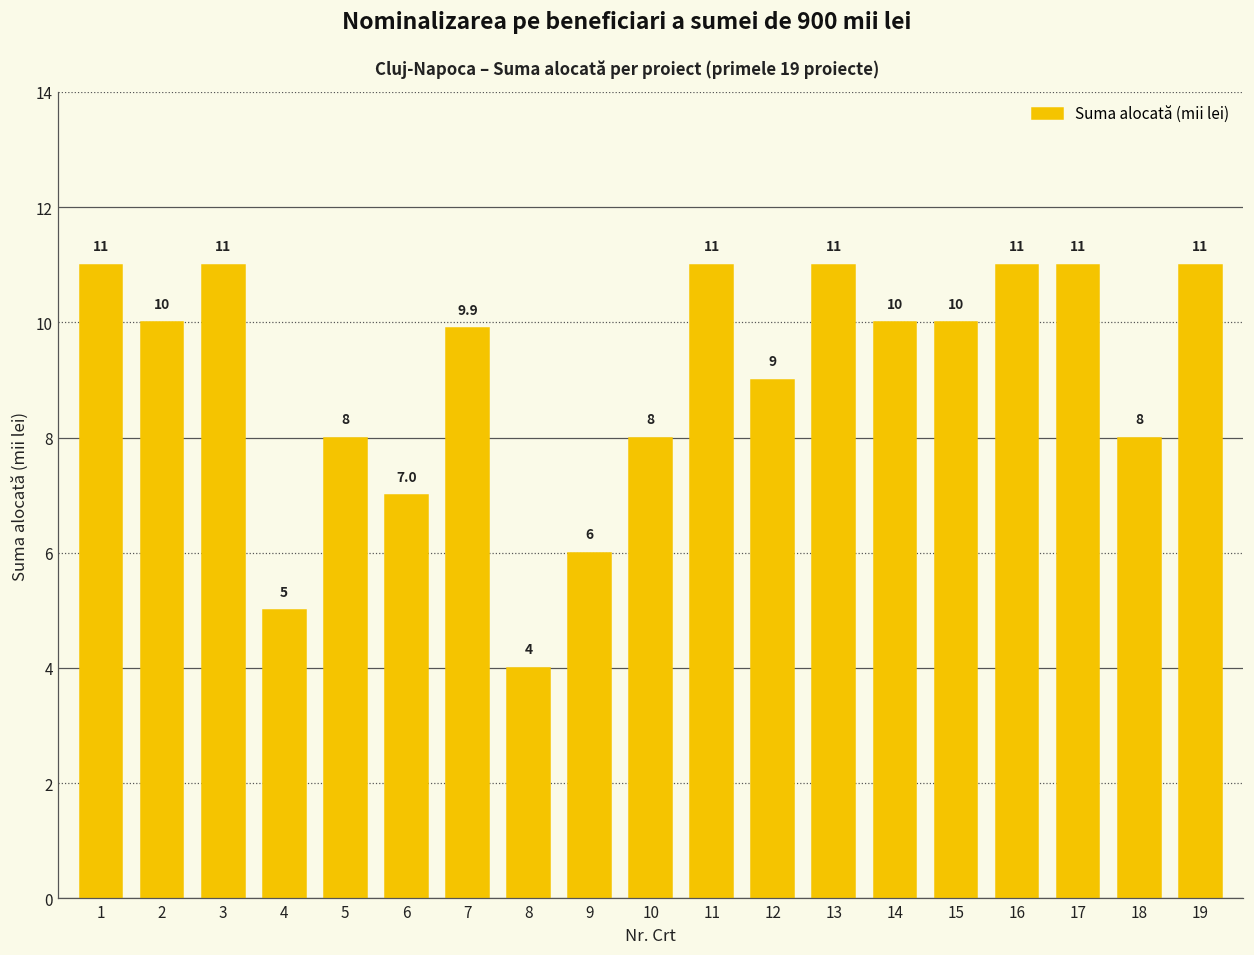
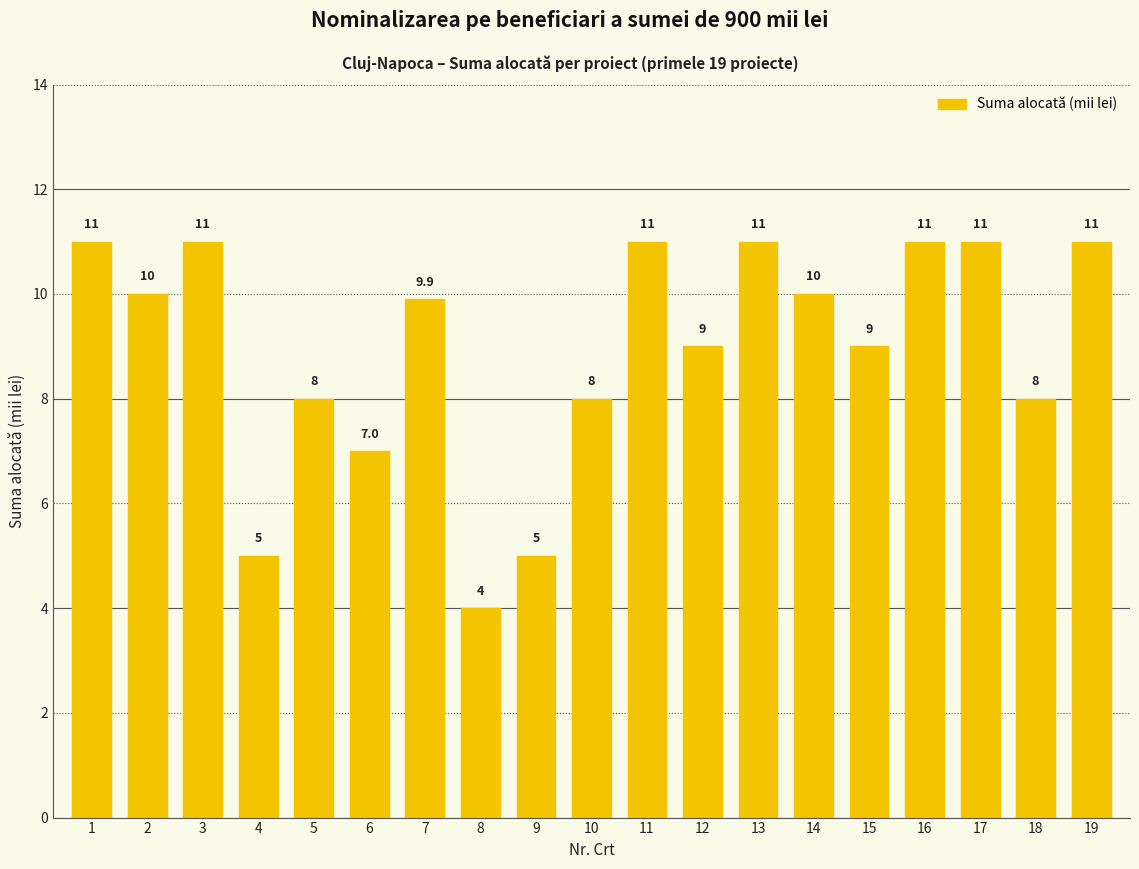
  {
    "1": 11,
    "2": 10,
    "3": 11,
    "4": 5,
    "5": 8,
    "6": 7.0,
    "7": 9.9,
    "8": 4,
-   "9": 6,
+   "9": 5,
    "10": 8,
    "11": 11,
    "12": 9,
    "13": 11,
    "14": 10,
-   "15": 10,
+   "15": 9,
    "16": 11,
    "17": 11,
    "18": 8,
    "19": 11
  }
